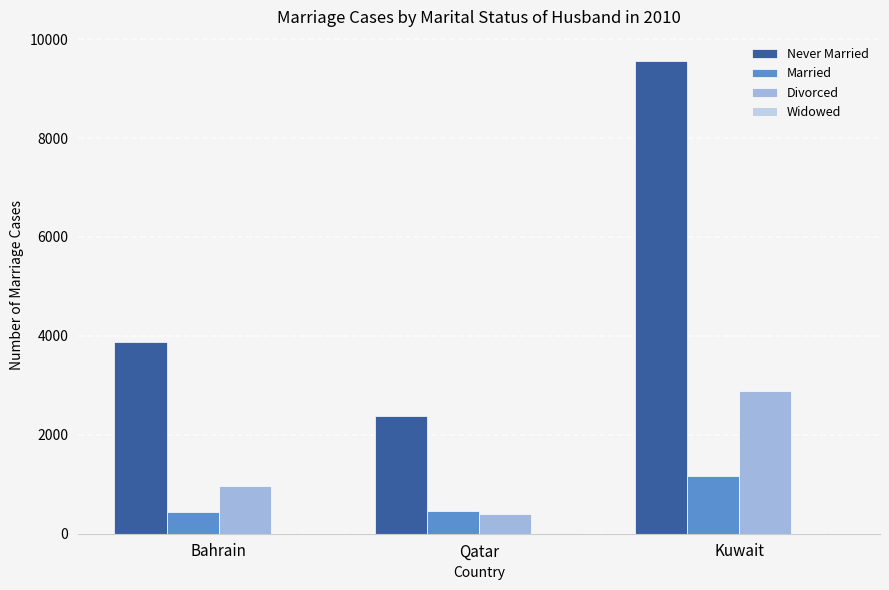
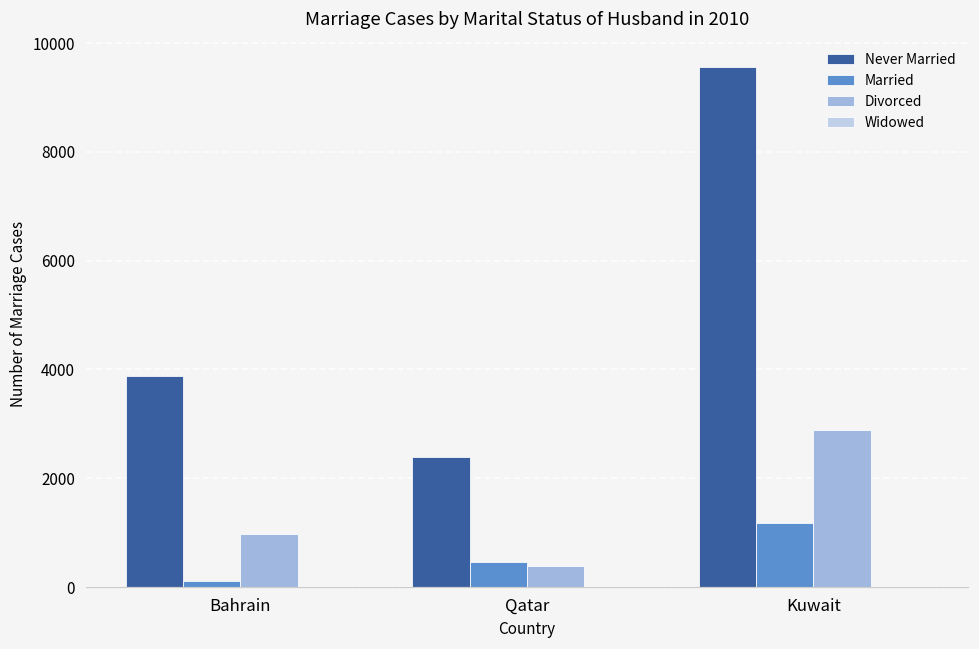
  {
    "Never Married": {
      "Bahrain": 3900,
      "Qatar": 2400,
      "Kuwait": 9600
    },
    "Married": {
-     "Bahrain": 400,
+     "Bahrain": 100,
      "Qatar": 500,
      "Kuwait": 1200
    }
  }
